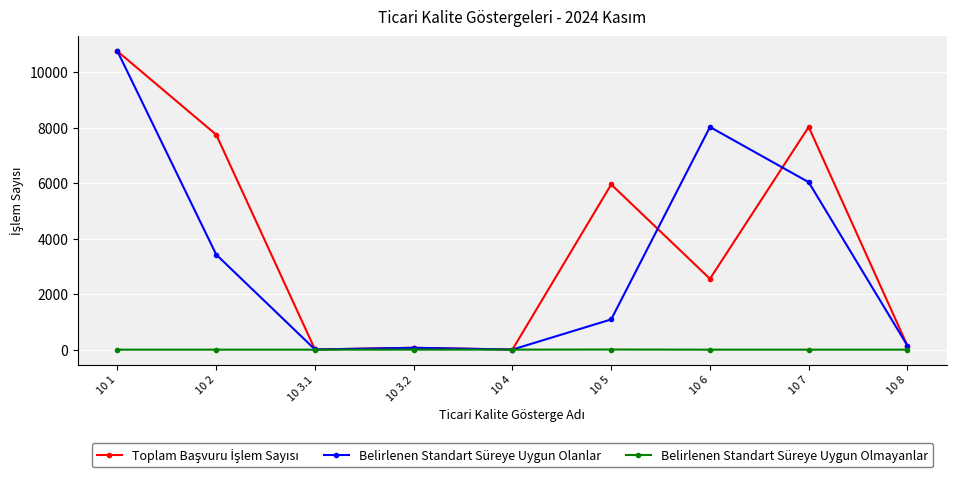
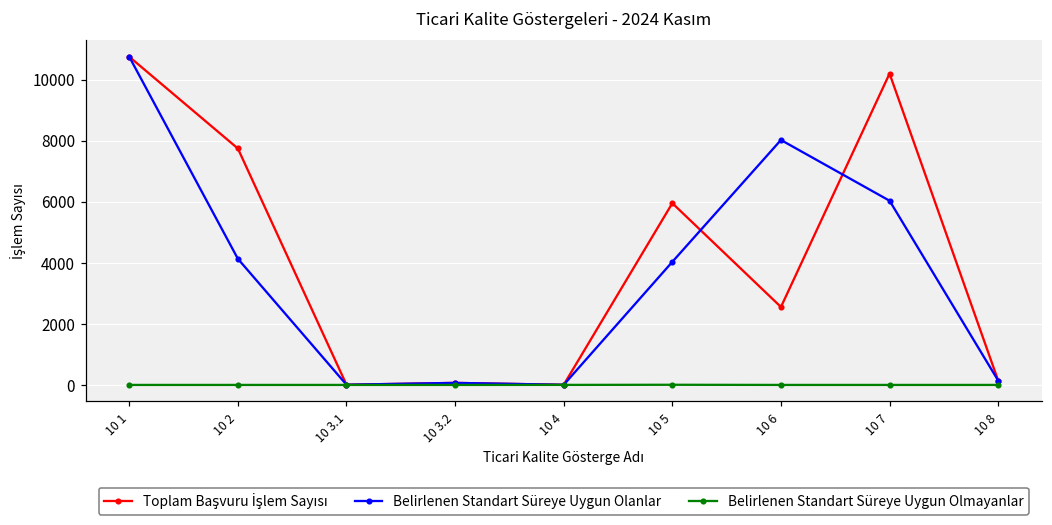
  {
    "Toplam Başvuru İşlem Sayısı": {
      "10 2": 7700,
      "10 5": 6000,
      "10 6": 2600,
-     "10 7": 8000
+     "10 7": 10200
    },
    "Belirlenen Standart Süreye Uygun Olanlar": {
-     "10 2": 3400,
-     "10 5": 1100,
+     "10 2": 4100,
+     "10 5": 4000,
      "10 6": 8000,
      "10 7": 6000
    },
    "Belirlenen Standart Süreye Uygun Olmayanlar": {
      "10 1": 0,
      "10 2": 0,
      "10 5": 0,
      "10 6": 0,
      "10 7": 0,
      "10 8": 0
    }
  }
